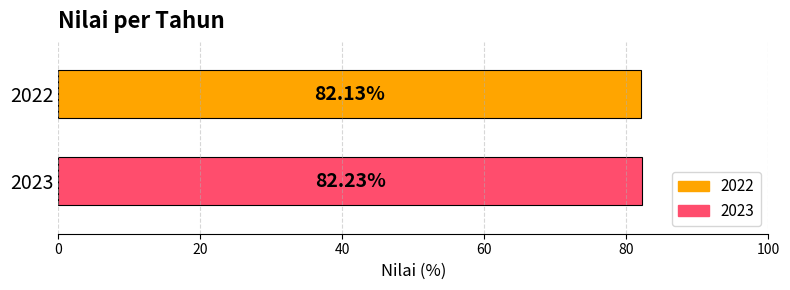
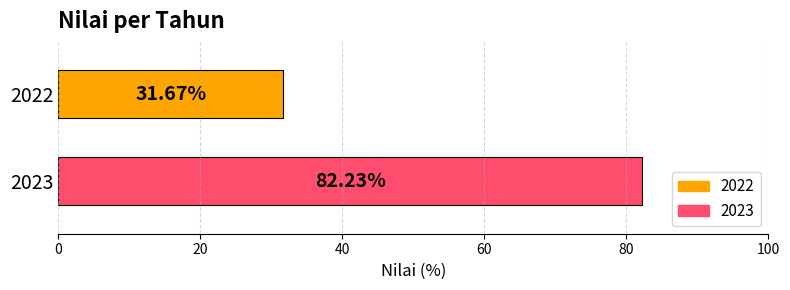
  {
-   "2022": "82.13%",
+   "2022": "31.67%",
    "2023": "82.23%"
  }
